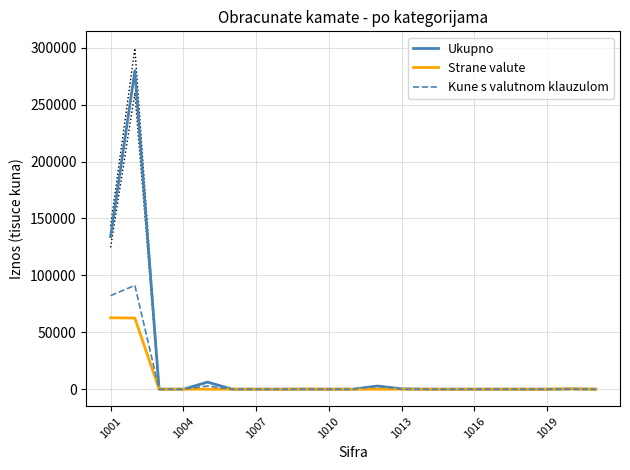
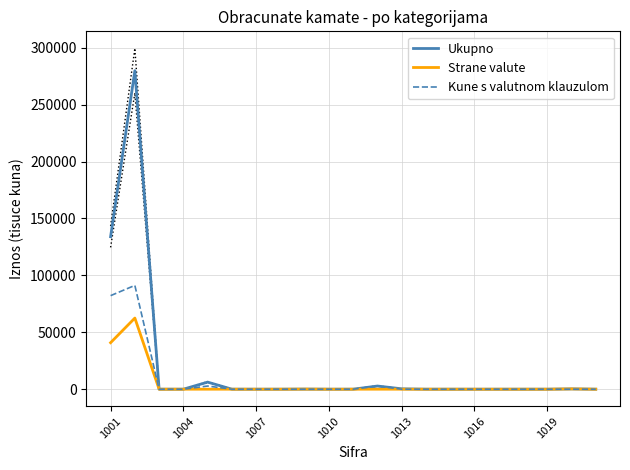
  {
    "Strane valute": {
-     "1001": 63000
+     "1001": 41000
    }
  }
